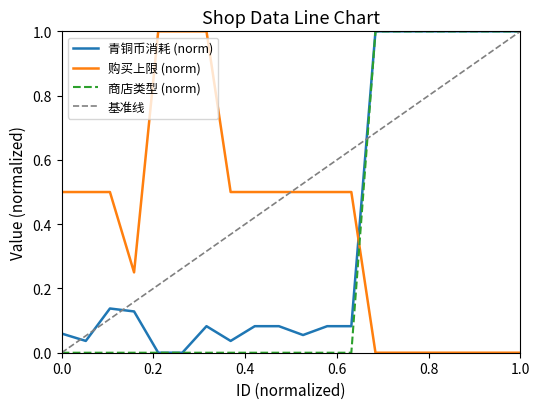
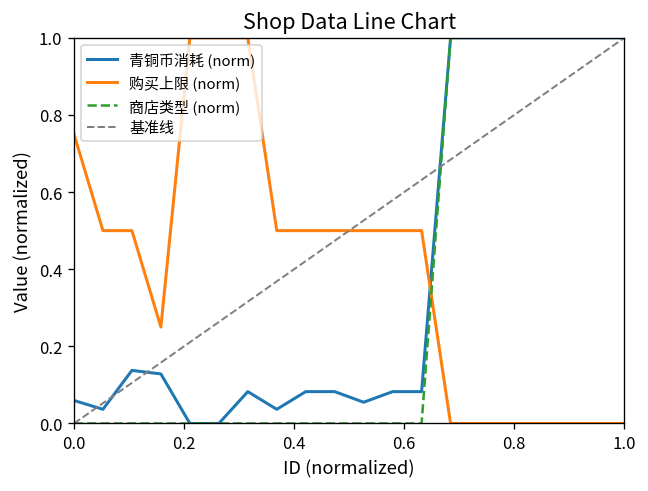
  {
    "青铜币消耗 (norm)": {
      "0.0": 0.06
    },
    "购买上限 (norm)": {
-     "0.0": 0.50,
+     "0.0": 0.75,
      "1.0": 0.00
    }
  }
